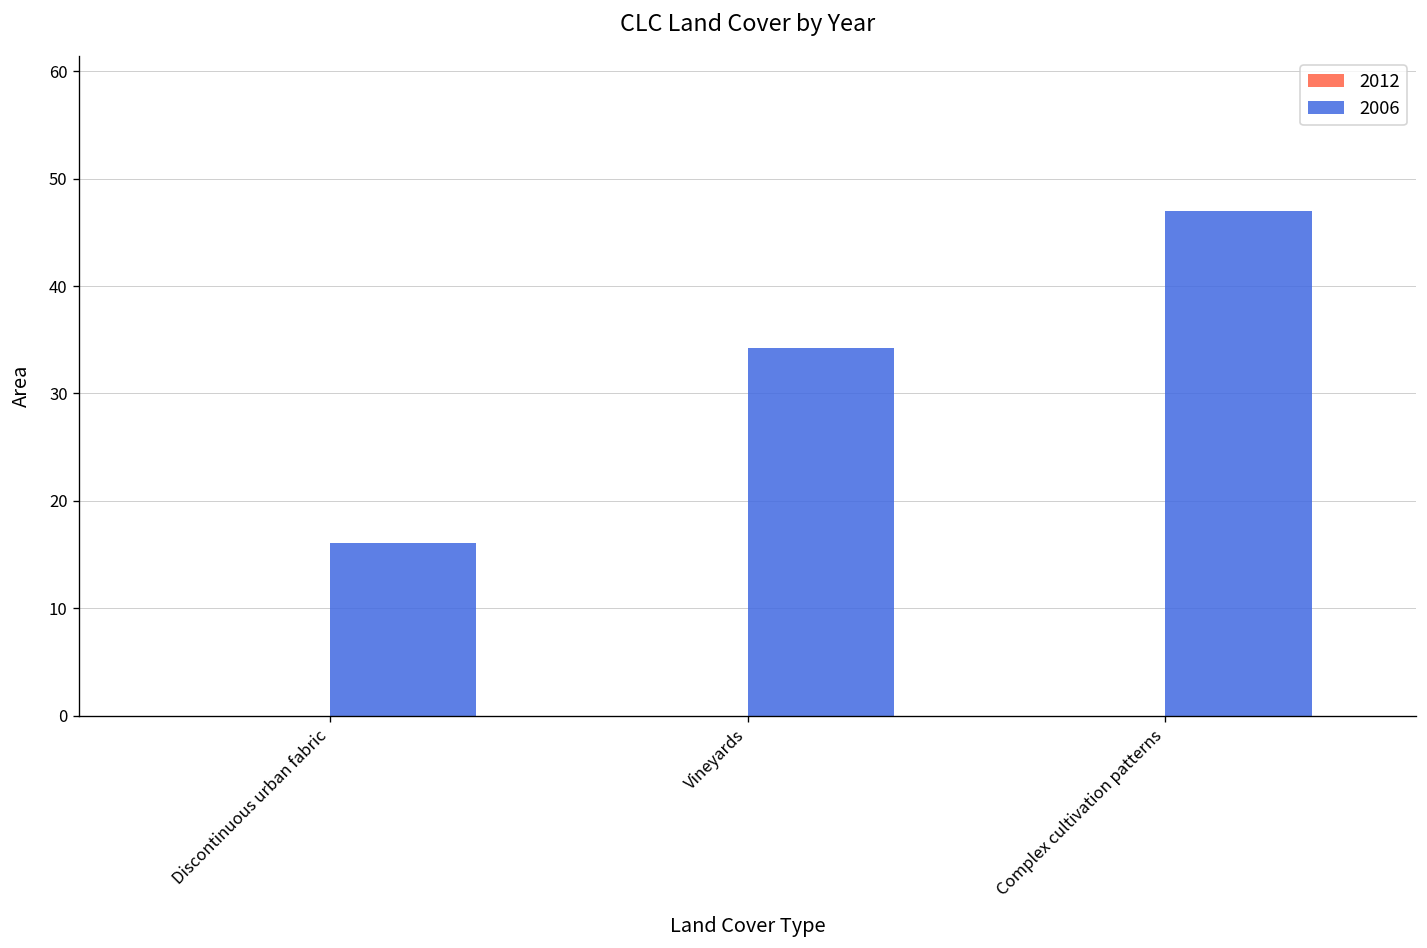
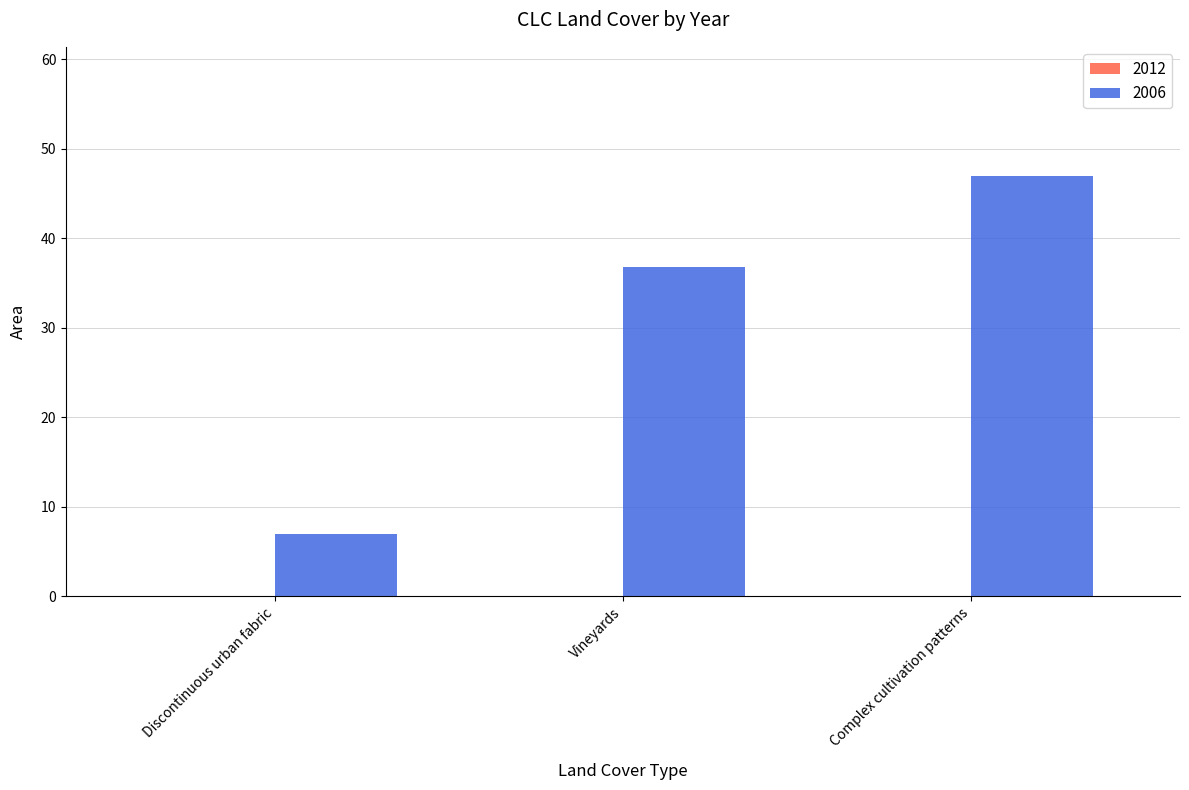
  {
    "2012": {
      "Discontinuous urban fabric": 0,
      "Vineyards": 0,
      "Complex cultivation patterns": 0
    },
    "2006": {
-     "Discontinuous urban fabric": 16,
-     "Vineyards": 34,
+     "Discontinuous urban fabric": 7,
+     "Vineyards": 37,
      "Complex cultivation patterns": 47
    }
  }
